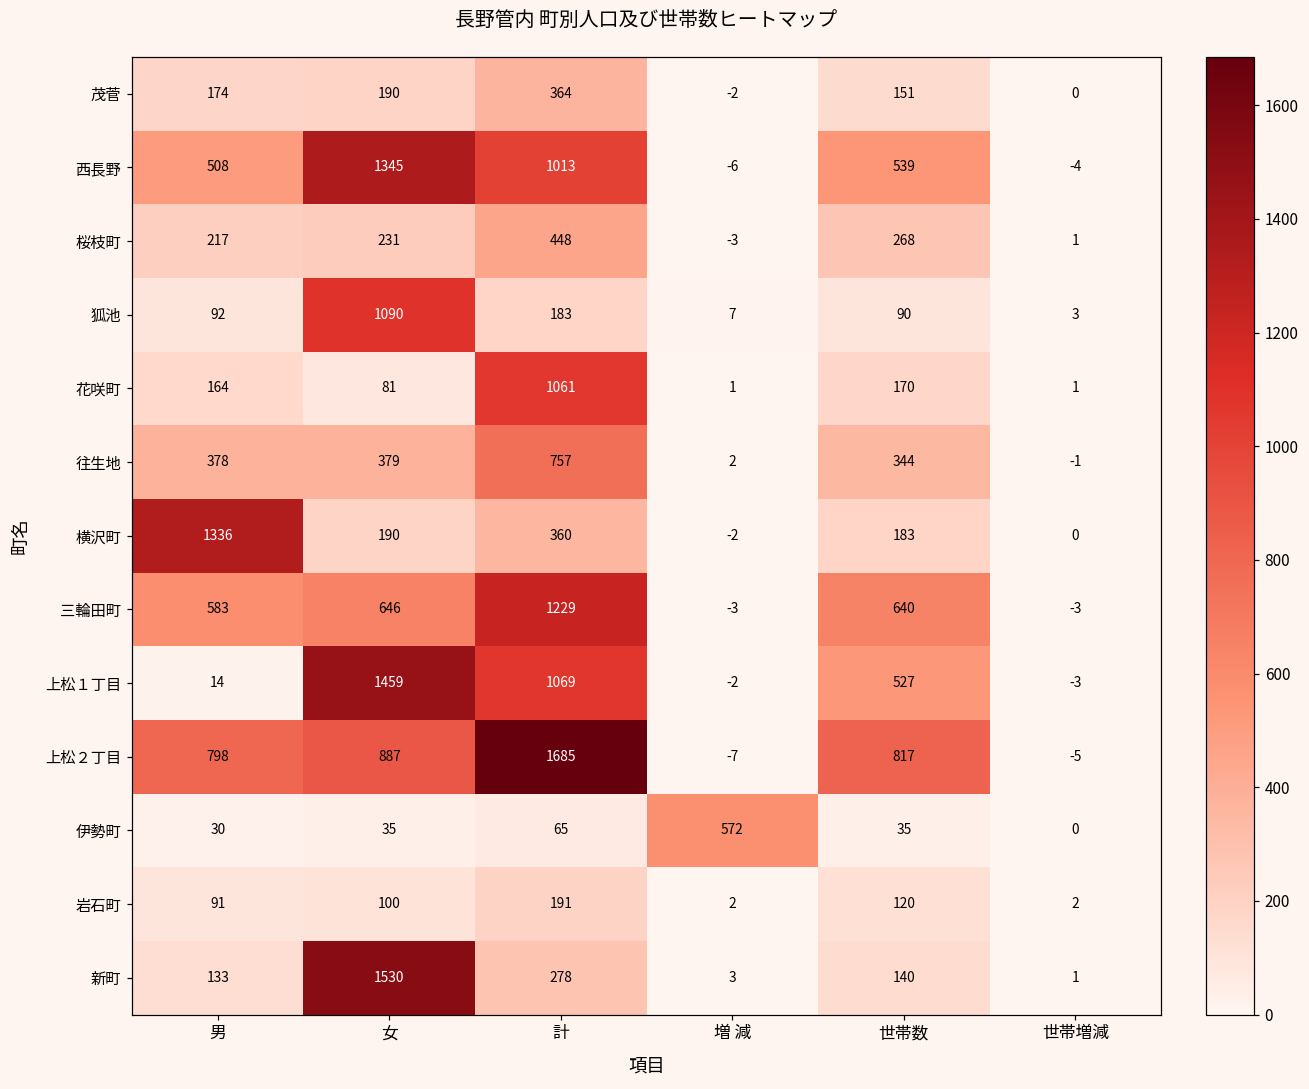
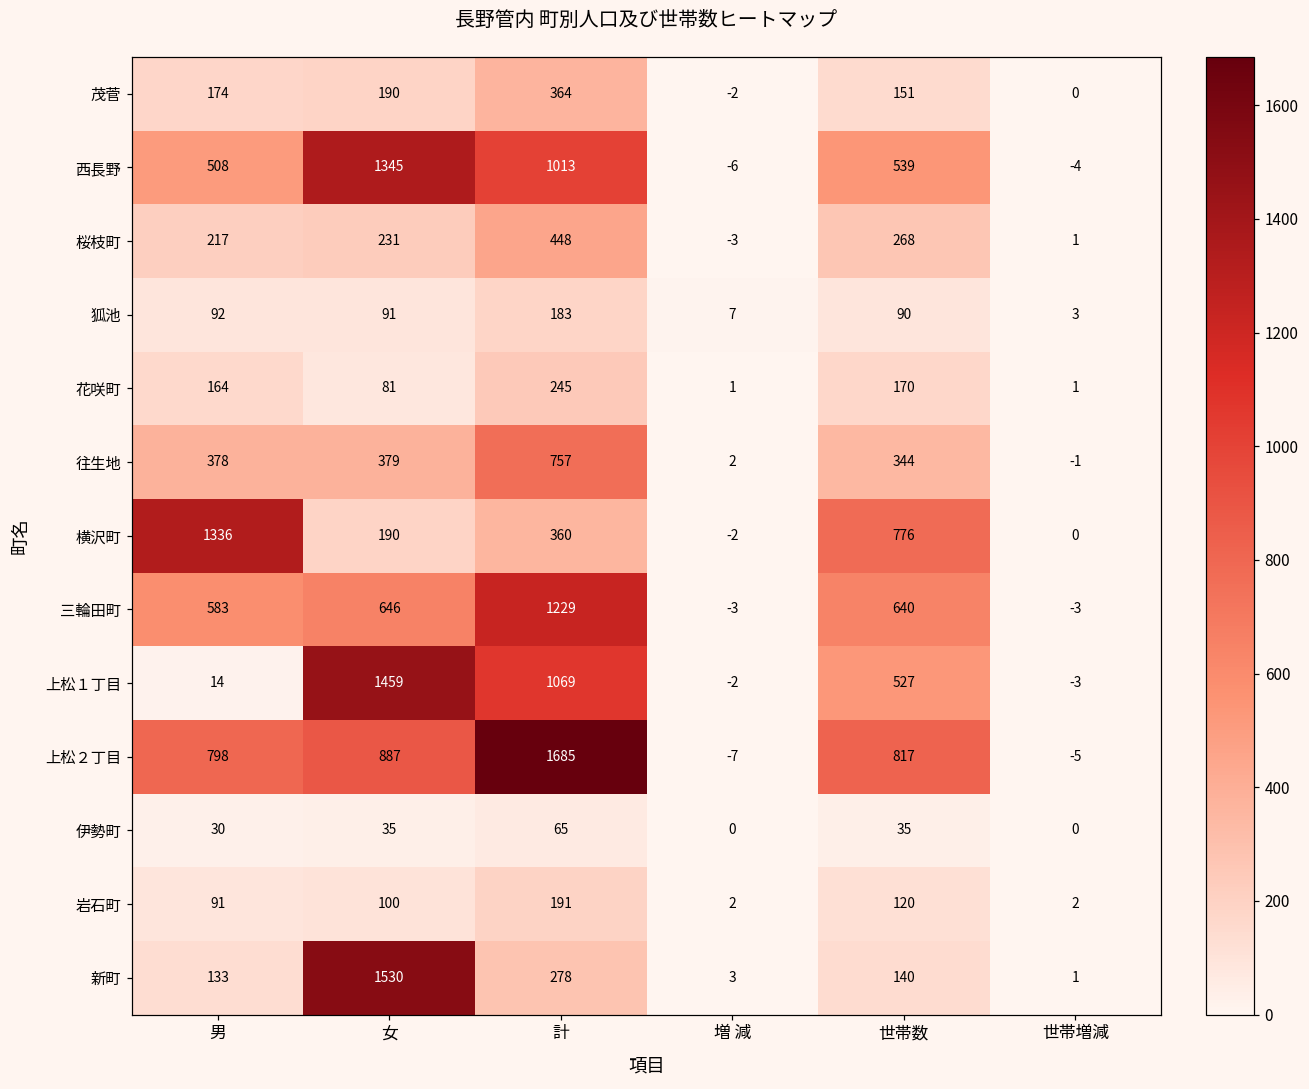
  {
    "茂菅": {
      "男": 174,
      "女": 190,
      "計": 364,
      "増 減": -2,
      "世帯数": 151,
      "世帯増減": 0
    },
    "西長野": {
      "男": 508,
      "女": 1345,
      "計": 1013,
      "増 減": -6,
      "世帯数": 539,
      "世帯増減": -4
    },
    "桜枝町": {
      "男": 217,
      "女": 231,
      "計": 448,
      "増 減": -3,
      "世帯数": 268,
      "世帯増減": 1
    },
    "狐池": {
      "男": 92,
-     "女": 1090,
+     "女": 91,
      "計": 183,
      "増 減": 7,
      "世帯数": 90,
      "世帯増減": 3
    },
    "花咲町": {
      "男": 164,
      "女": 81,
-     "計": 1061,
+     "計": 245,
      "増 減": 1,
      "世帯数": 170,
      "世帯増減": 1
    },
    "往生地": {
      "男": 378,
      "女": 379,
      "計": 757,
      "増 減": 2,
      "世帯数": 344,
      "世帯増減": -1
    },
    "横沢町": {
      "男": 1336,
      "女": 190,
      "計": 360,
      "増 減": -2,
-     "世帯数": 183,
+     "世帯数": 776,
      "世帯増減": 0
    },
    "三輪田町": {
      "男": 583,
      "女": 646,
      "計": 1229,
      "増 減": -3,
      "世帯数": 640,
      "世帯増減": -3
    },
    "上松１丁目": {
      "男": 14,
      "女": 1459,
      "計": 1069,
      "増 減": -2,
      "世帯数": 527,
      "世帯増減": -3
    },
    "上松２丁目": {
      "男": 798,
      "女": 887,
      "計": 1685,
      "増 減": -7,
      "世帯数": 817,
      "世帯増減": -5
    },
    "伊勢町": {
      "男": 30,
      "女": 35,
      "計": 65,
-     "増 減": 572,
+     "増 減": 0,
      "世帯数": 35,
      "世帯増減": 0
    },
    "岩石町": {
      "男": 91,
      "女": 100,
      "計": 191,
      "増 減": 2,
      "世帯数": 120,
      "世帯増減": 2
    },
    "新町": {
      "男": 133,
      "女": 1530,
      "計": 278,
      "増 減": 3,
      "世帯数": 140,
      "世帯増減": 1
    }
  }
